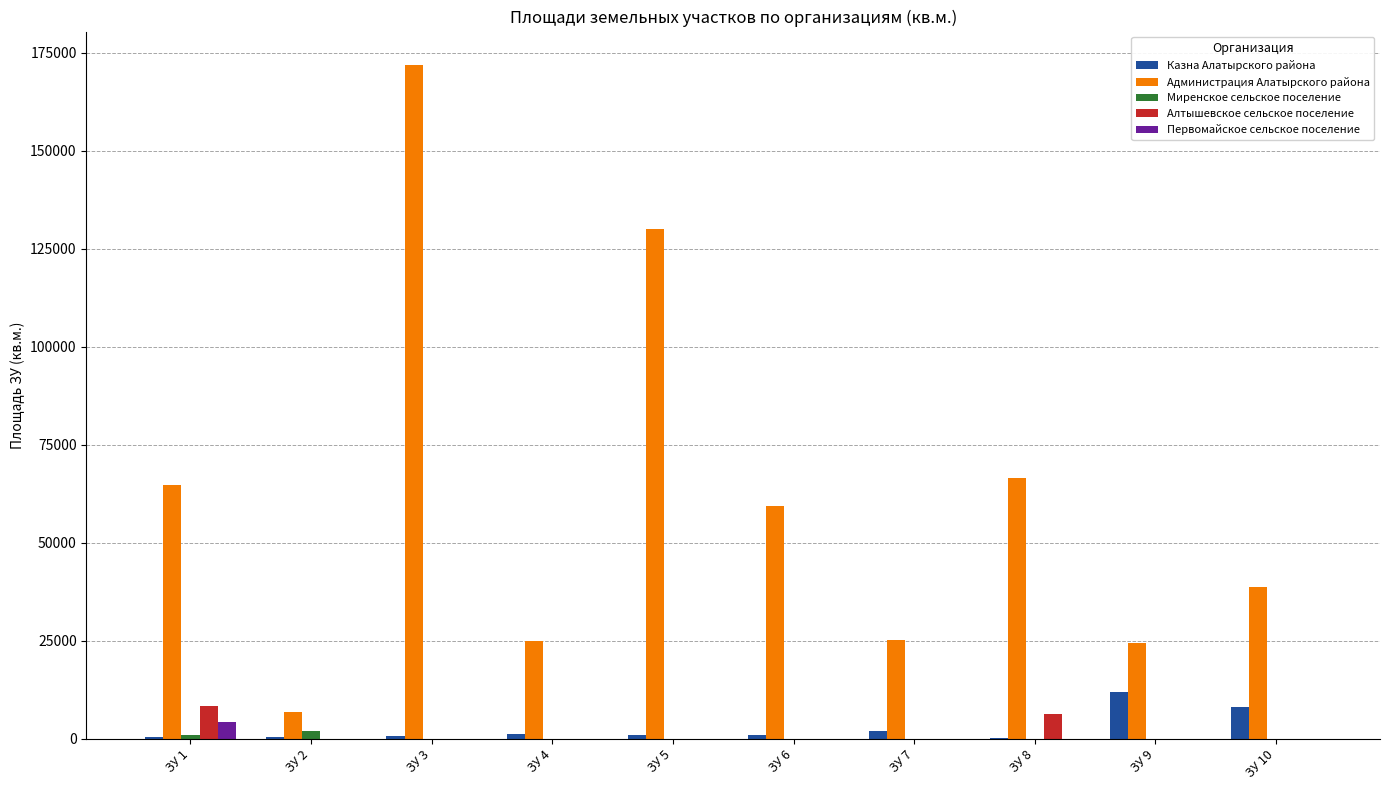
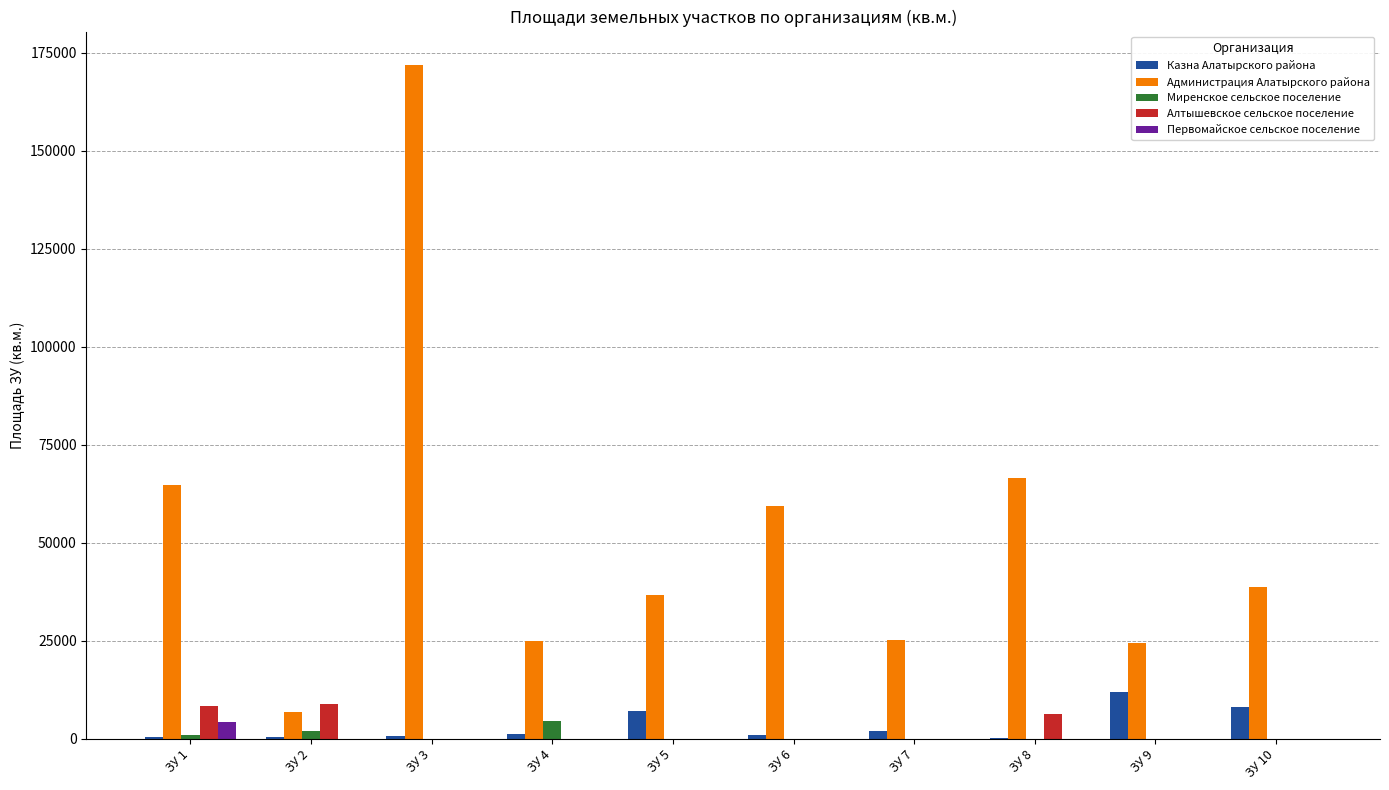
  {
    "Казна Алатырского района": {
      "ЗУ 3": 1000,
      "ЗУ 4": 1000,
-     "ЗУ 5": 1000,
+     "ЗУ 5": 7000,
      "ЗУ 6": 1000,
      "ЗУ 7": 2000,
      "ЗУ 9": 12000,
      "ЗУ 10": 8000
    },
    "Администрация Алатырского района": {
      "ЗУ 1": 65000,
      "ЗУ 2": 7000,
      "ЗУ 3": 172000,
      "ЗУ 4": 25000,
-     "ЗУ 5": 130000,
+     "ЗУ 5": 37000,
      "ЗУ 6": 59000,
      "ЗУ 7": 25000,
      "ЗУ 8": 67000,
      "ЗУ 9": 24000,
      "ЗУ 10": 39000
    },
    "Миренское сельское поселение": {
      "ЗУ 1": 1000,
      "ЗУ 2": 2000,
      "ЗУ 3": 0,
-     "ЗУ 4": 0,
+     "ЗУ 4": 4000,
      "ЗУ 5": 0,
      "ЗУ 6": 0,
      "ЗУ 7": 0,
      "ЗУ 8": 0,
      "ЗУ 9": 0,
      "ЗУ 10": 0
    },
    "Алтышевское сельское поселение": {
      "ЗУ 1": 8000,
-     "ЗУ 2": 0,
+     "ЗУ 2": 9000,
      "ЗУ 3": 0,
      "ЗУ 4": 0,
      "ЗУ 5": 0,
      "ЗУ 6": 0,
      "ЗУ 7": 0,
      "ЗУ 8": 6000,
      "ЗУ 9": 0,
      "ЗУ 10": 0
    },
    "Первомайское сельское поселение": {
      "ЗУ 1": 4000,
      "ЗУ 2": 0,
      "ЗУ 3": 0,
      "ЗУ 4": 0,
      "ЗУ 5": 0,
      "ЗУ 6": 0,
      "ЗУ 7": 0,
      "ЗУ 8": 0,
      "ЗУ 9": 0,
      "ЗУ 10": 0
    }
  }
